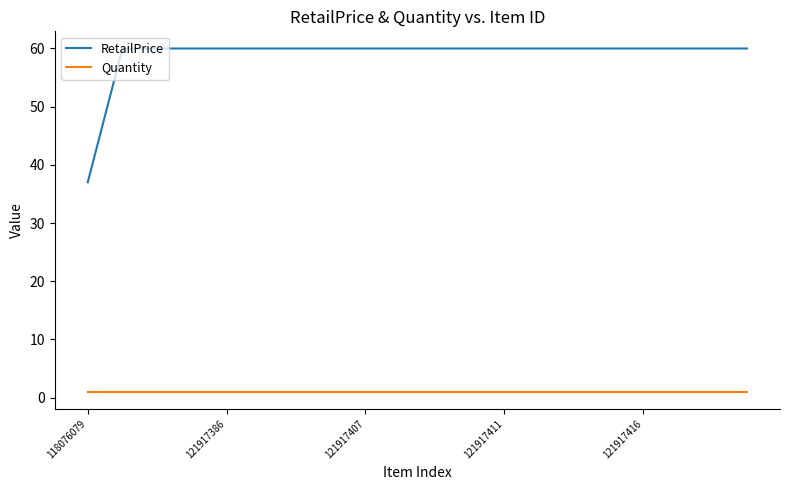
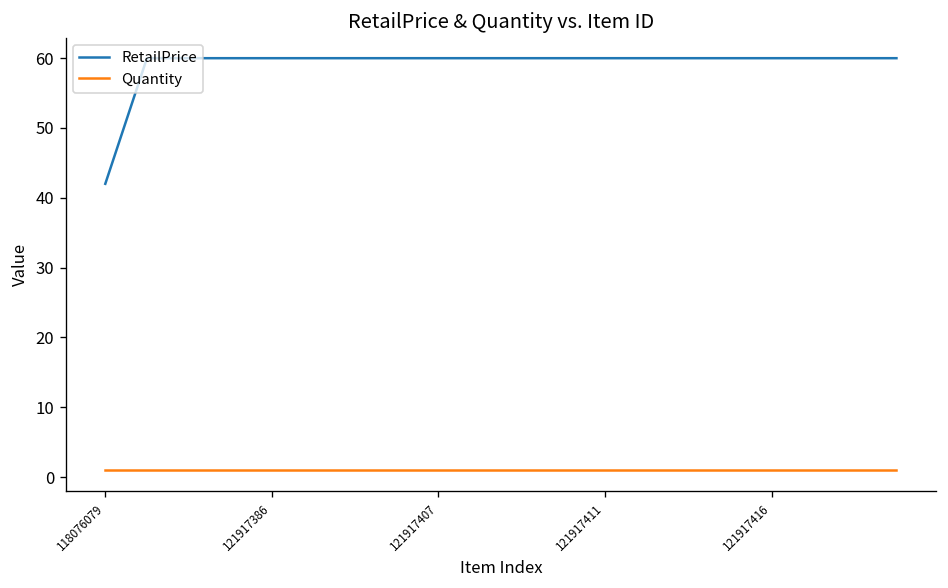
  {
    "RetailPrice": {
-     "118076079": 37,
+     "118076079": 42,
      "121917386": 60,
      "121917407": 60,
      "121917411": 60,
      "121917416": 60
    },
    "Quantity": {
      "118076079": 1,
      "121917386": 1,
      "121917407": 1,
      "121917411": 1,
      "121917416": 1
    }
  }
